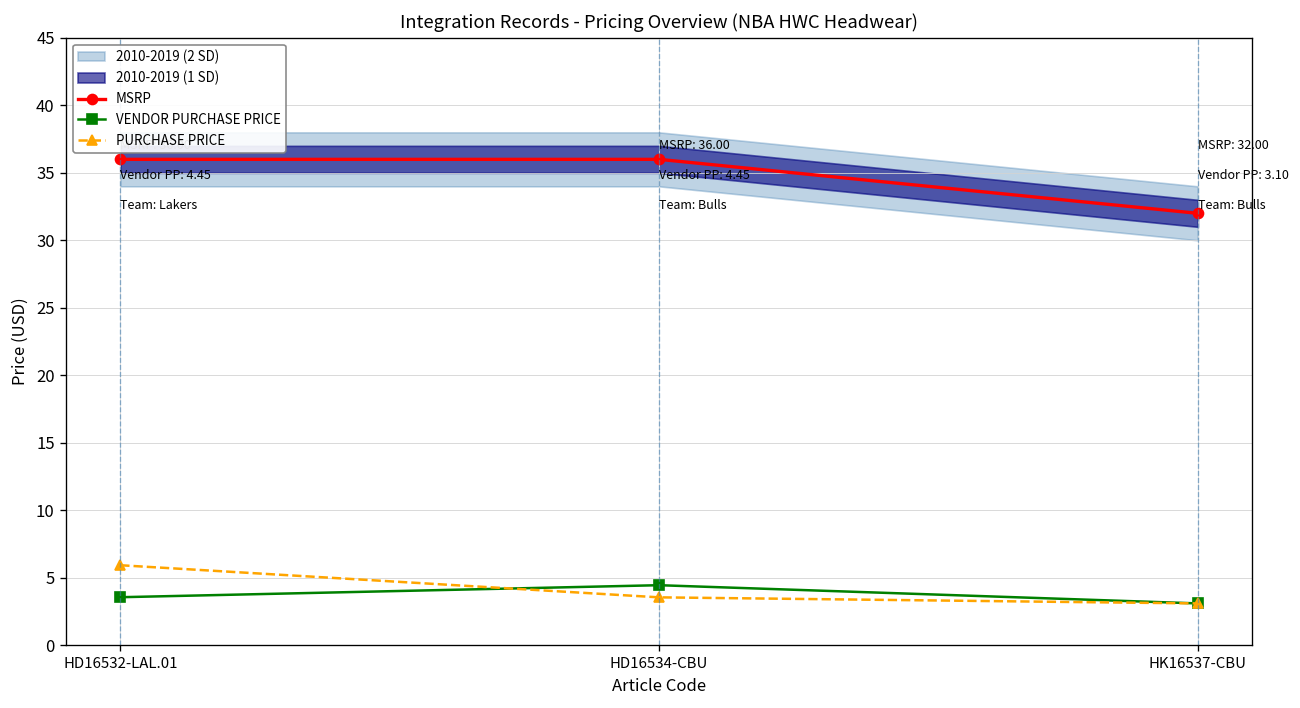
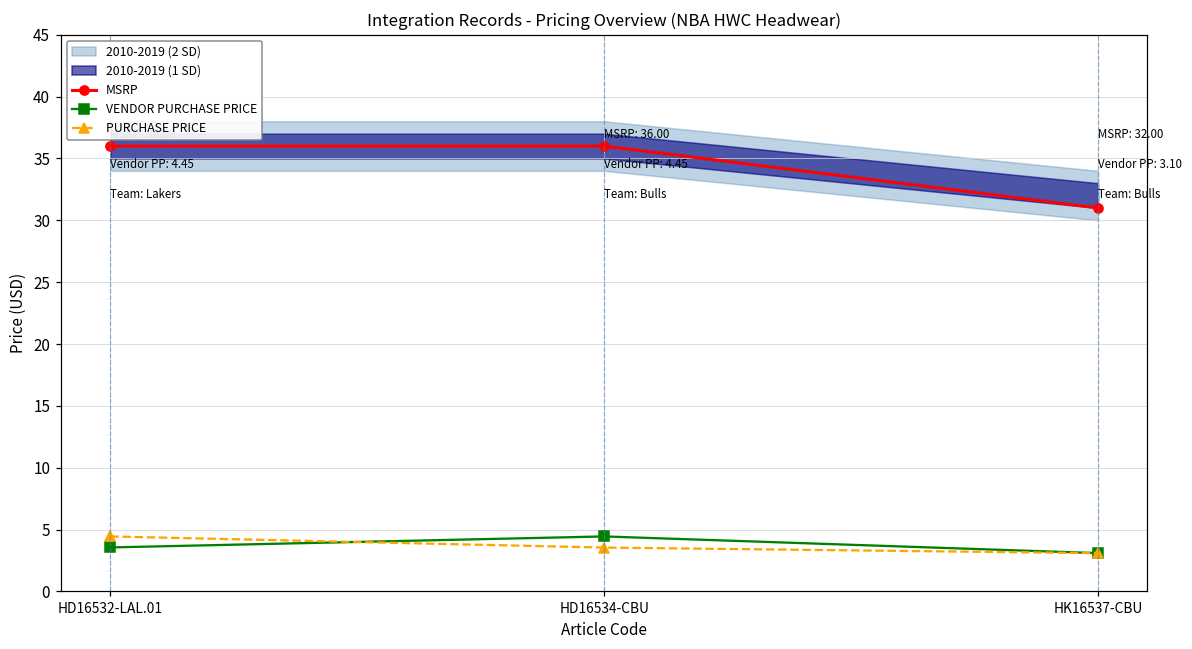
  {
    "MSRP": {
-     "HK16537-CBU": 32
+     "HK16537-CBU": 31
    },
    "VENDOR PURCHASE PRICE": {
      "HD16532-LAL.01": 3.6,
      "HD16534-CBU": 4.5
    },
    "PURCHASE PRICE": {
-     "HD16532-LAL.01": 5.9,
+     "HD16532-LAL.01": 4.5,
      "HD16534-CBU": 3.6
    }
  }
